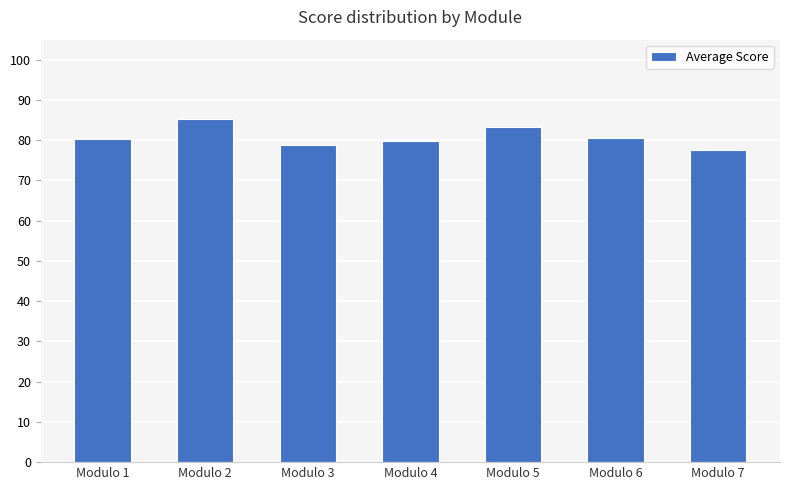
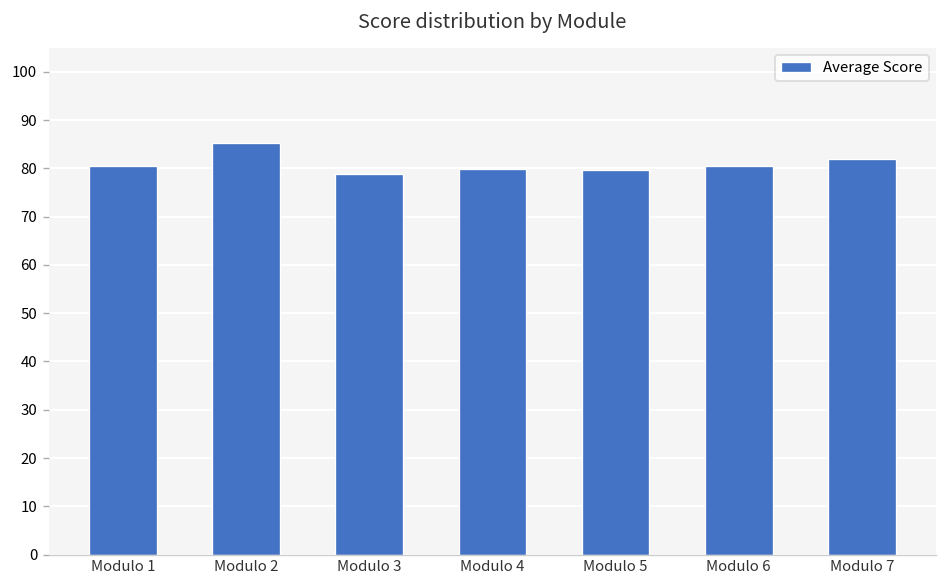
  {
    "Modulo 1": 80,
    "Modulo 2": 85,
    "Modulo 3": 79,
    "Modulo 4": 80,
-   "Modulo 5": 83,
+   "Modulo 5": 80,
    "Modulo 6": 80,
-   "Modulo 7": 78
+   "Modulo 7": 82
  }
